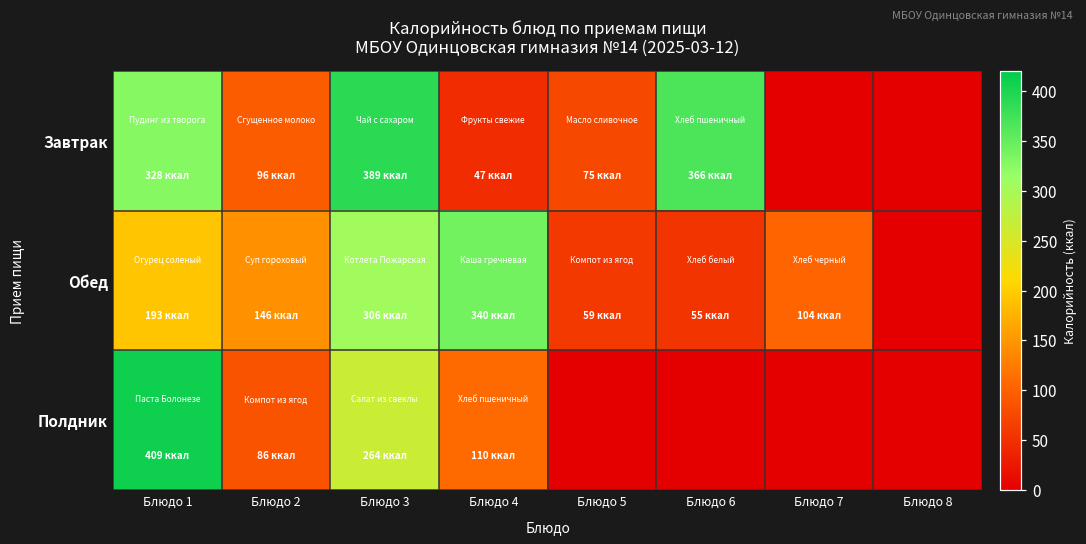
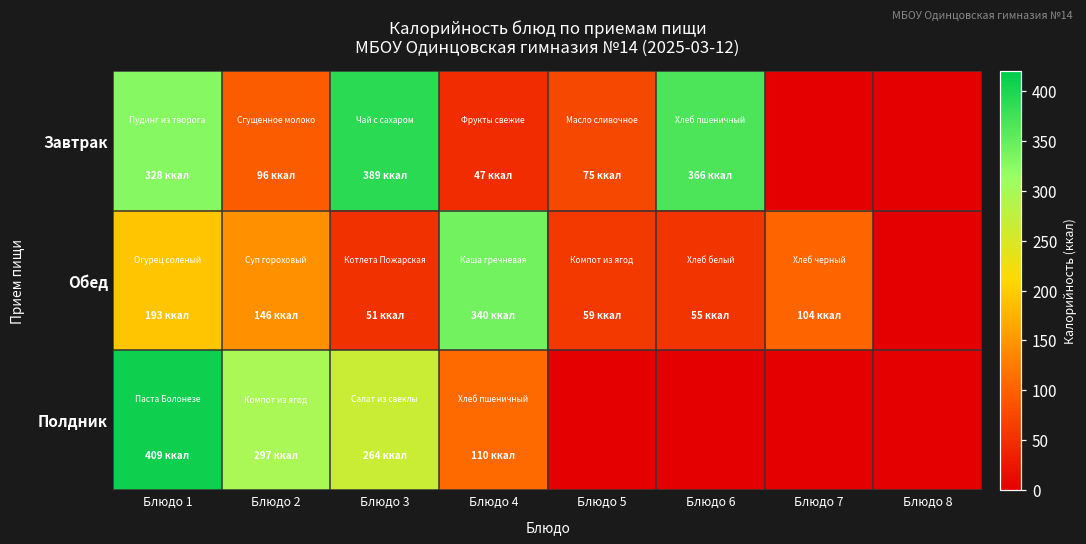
  {
    "Обед": {
-     "Блюдо 3": 306
+     "Блюдо 3": 51
    },
    "Полдник": {
-     "Блюдо 2": 86
+     "Блюдо 2": 297
    }
  }
